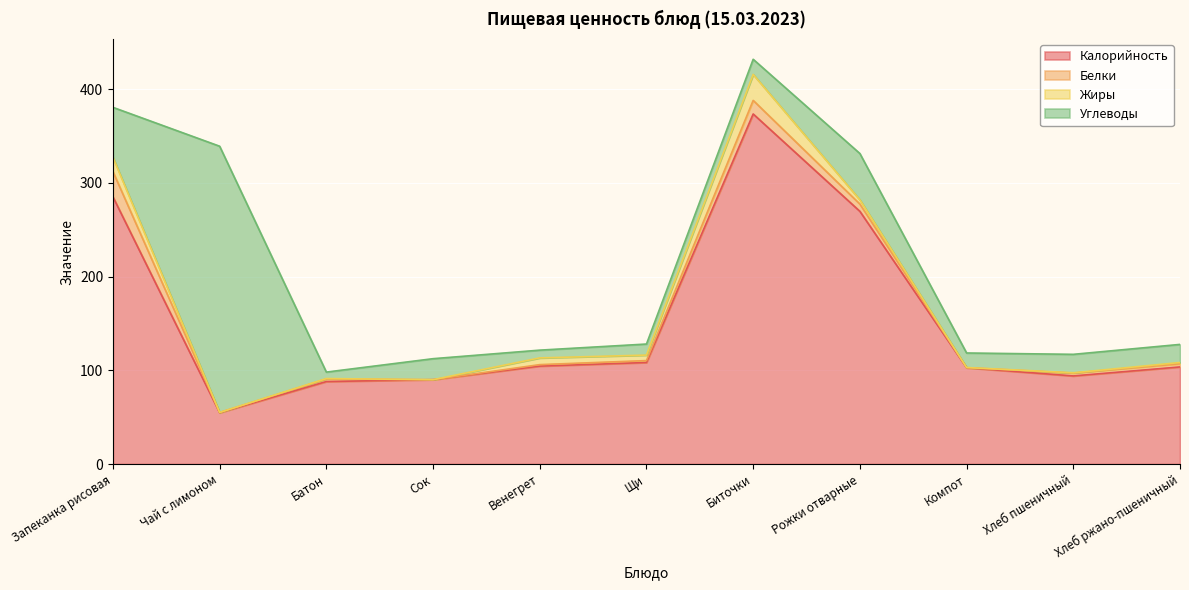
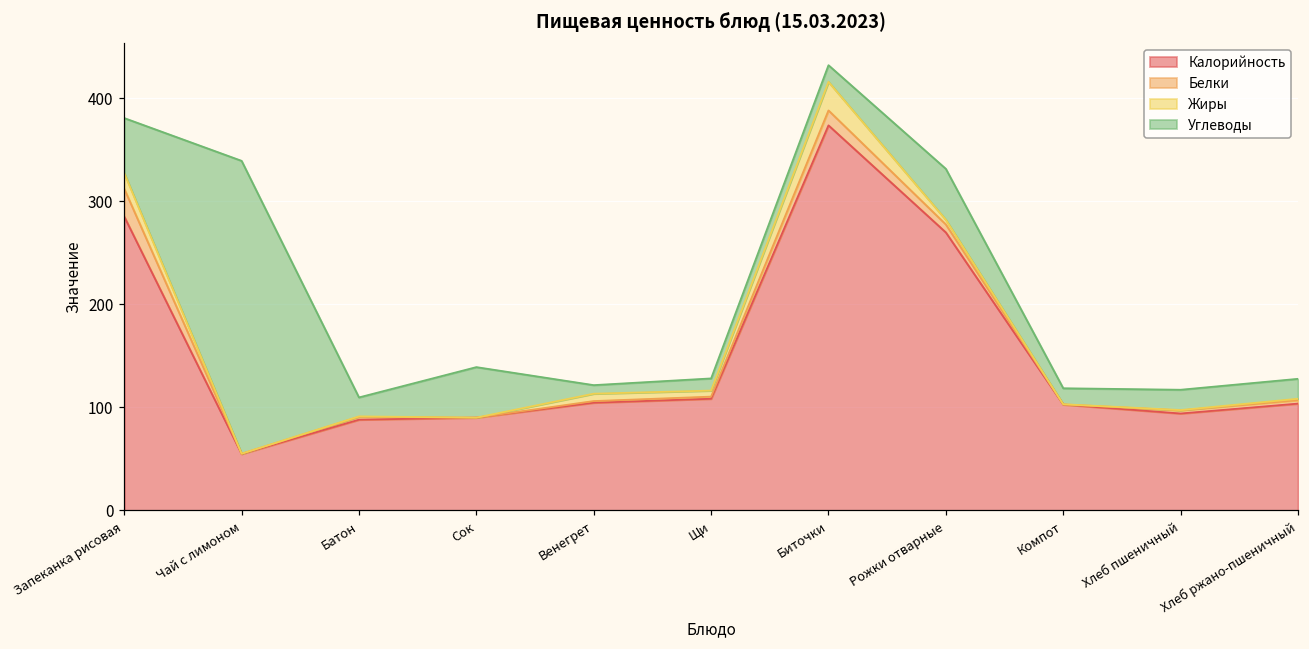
  {
    "Калорийность": {
      "Запеканка рисовая": 290,
      "Батон": 90,
      "Биточки": 370,
      "Рожки отварные": 270,
      "Хлеб пшеничный": 90,
      "Хлеб ржано-пшеничный": 100
    },
    "Углеводы": {
      "Запеканка рисовая": 50,
      "Чай с лимоном": 280,
-     "Батон": 10,
-     "Сок": 20,
+     "Батон": 20,
+     "Сок": 50,
      "Венегрет": 10,
      "Щи": 10,
      "Биточки": 20,
      "Рожки отварные": 50,
      "Компот": 20,
      "Хлеб пшеничный": 20,
      "Хлеб ржано-пшеничный": 20
    }
  }
